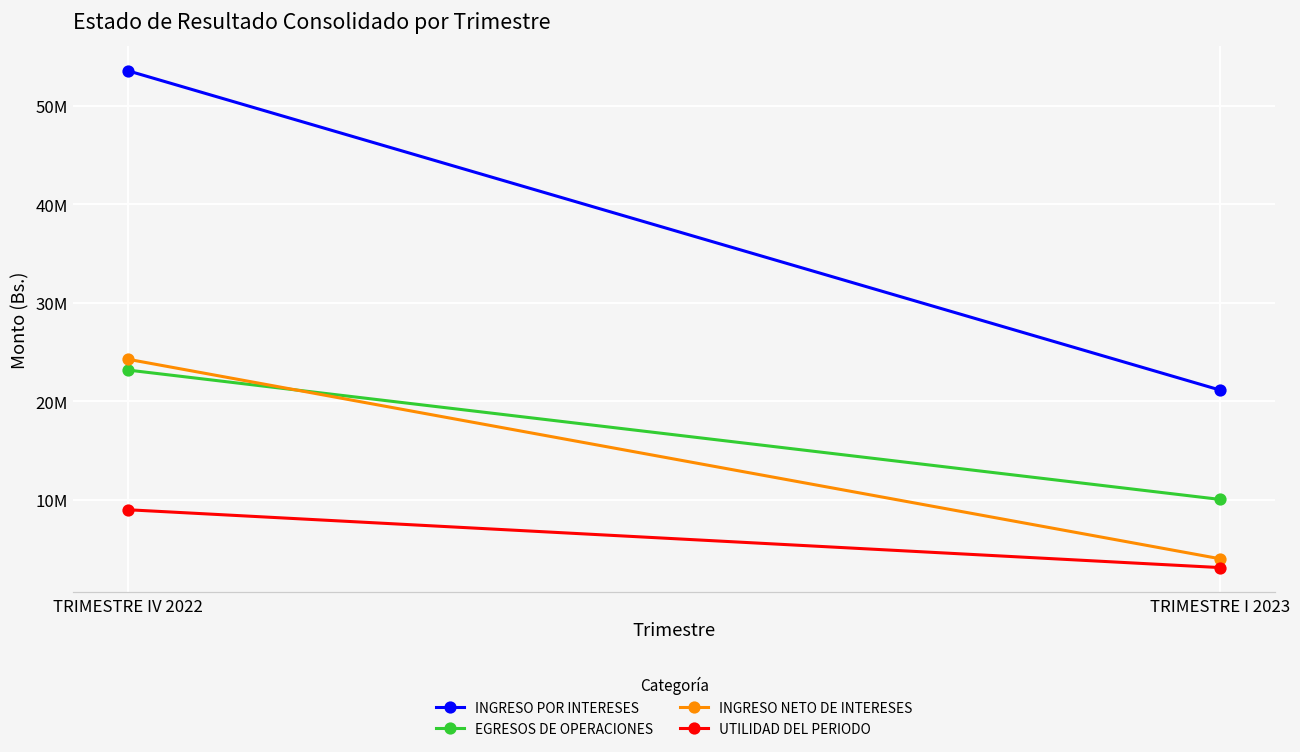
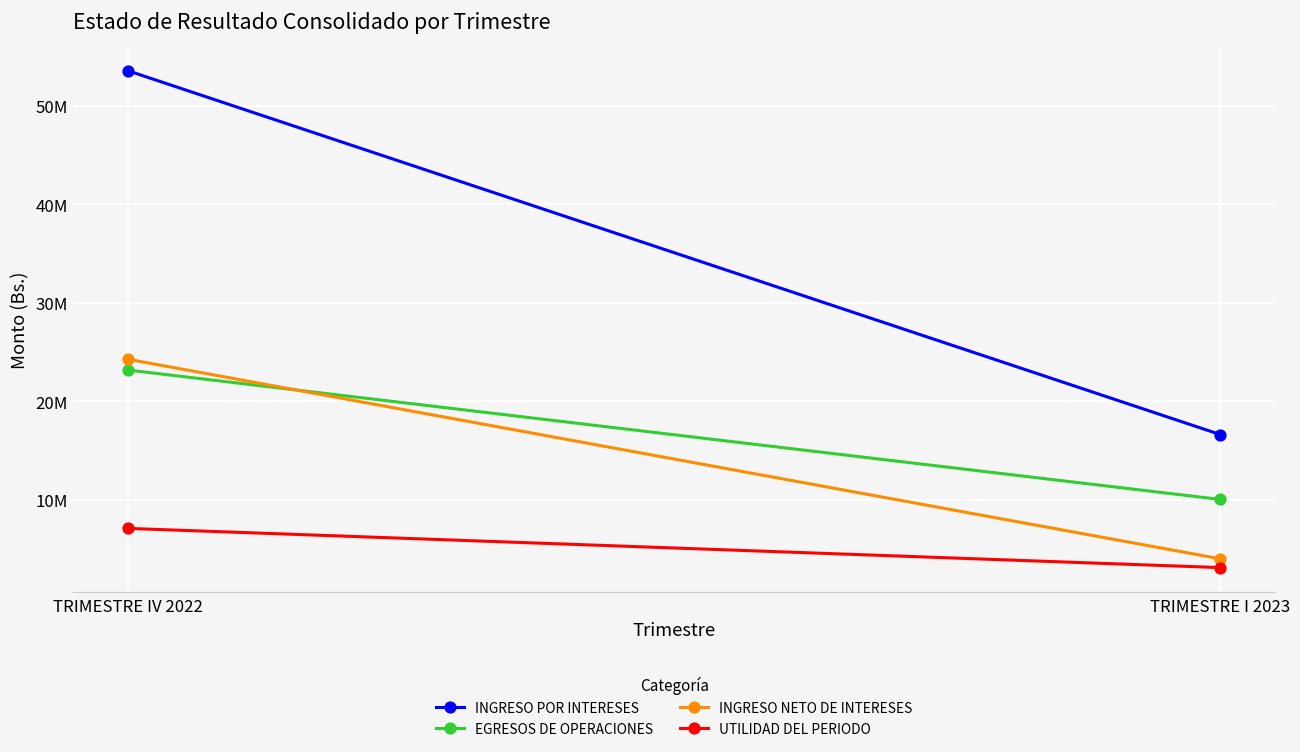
  {
    "INGRESO POR INTERESES": {
      "TRIMESTRE IV 2022": 54000000,
-     "TRIMESTRE I 2023": 21000000
+     "TRIMESTRE I 2023": 17000000
    },
    "EGRESOS DE OPERACIONES": {
      "TRIMESTRE IV 2022": 23000000,
      "TRIMESTRE I 2023": 10000000
    },
    "INGRESO NETO DE INTERESES": {
      "TRIMESTRE IV 2022": 24000000,
      "TRIMESTRE I 2023": 4000000
    },
    "UTILIDAD DEL PERIODO": {
-     "TRIMESTRE IV 2022": 9000000,
+     "TRIMESTRE IV 2022": 7000000,
      "TRIMESTRE I 2023": 3000000
    }
  }
